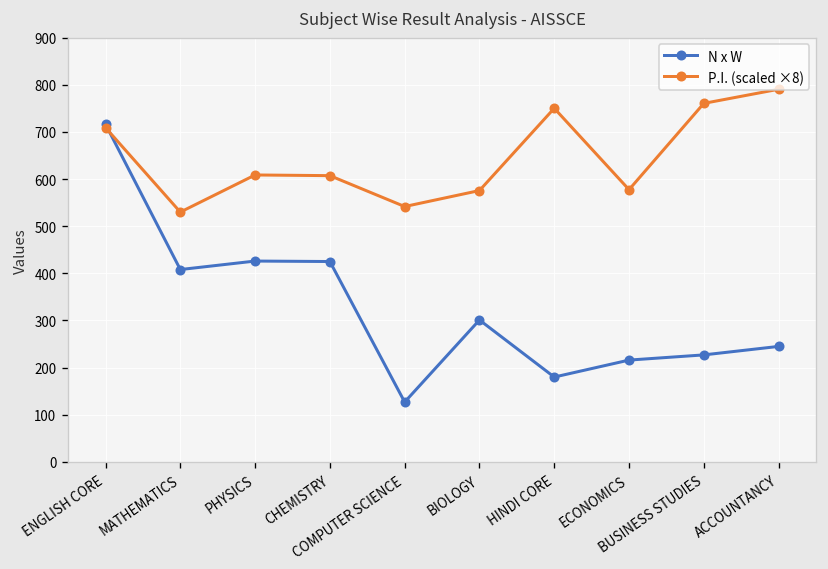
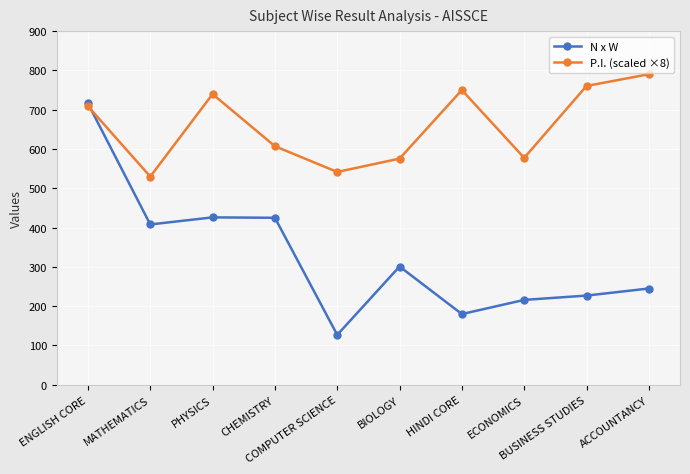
  {
    "N x W": {
      "ENGLISH CORE": 720,
      "MATHEMATICS": 410,
      "PHYSICS": 430,
      "CHEMISTRY": 430,
      "COMPUTER SCIENCE": 130,
      "BIOLOGY": 300,
      "HINDI CORE": 180,
      "ECONOMICS": 220,
      "BUSINESS STUDIES": 230,
      "ACCOUNTANCY": 250
    },
    "P.I. (scaled ×8)": {
      "ENGLISH CORE": 710,
      "MATHEMATICS": 530,
-     "PHYSICS": 610,
+     "PHYSICS": 740,
      "CHEMISTRY": 610,
      "COMPUTER SCIENCE": 540,
      "BIOLOGY": 580,
      "HINDI CORE": 750,
      "ECONOMICS": 580,
      "BUSINESS STUDIES": 760,
      "ACCOUNTANCY": 790
    }
  }
